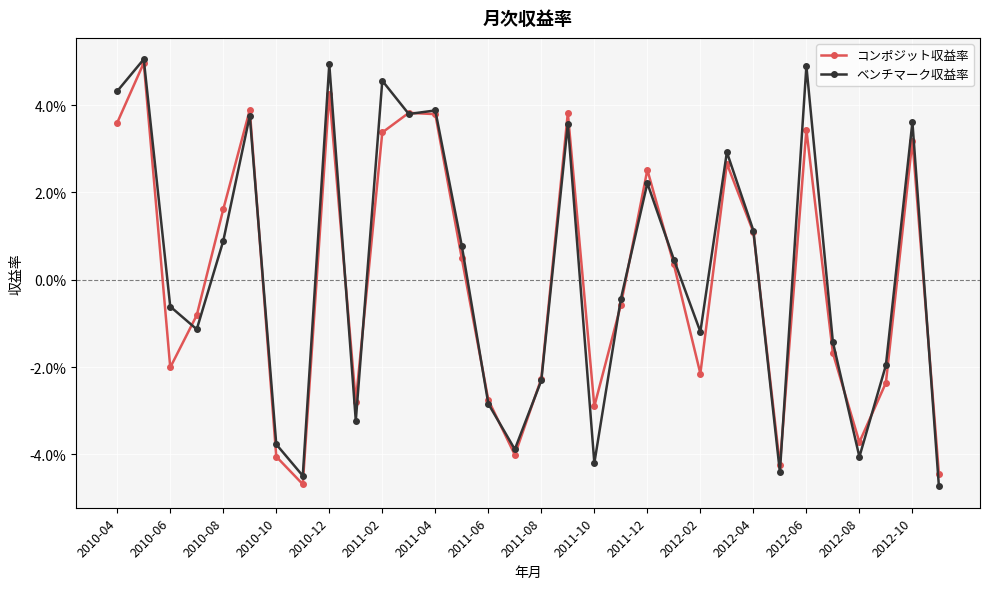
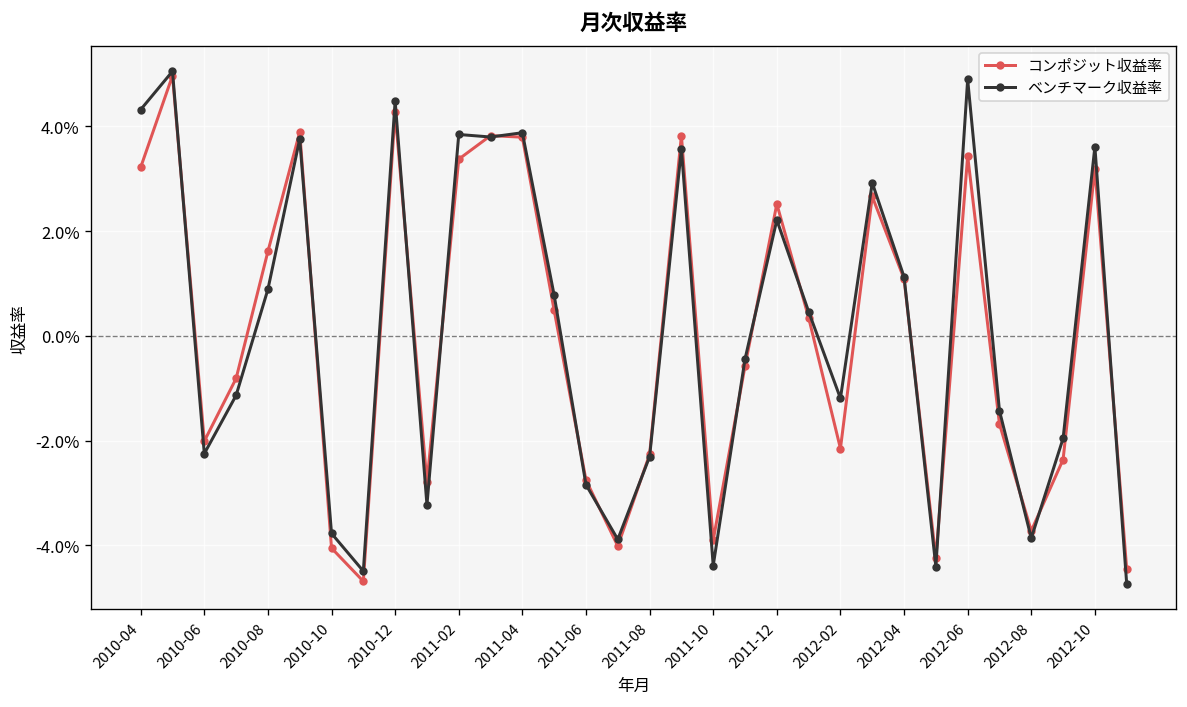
  {
    "コンポジット収益率": {
-     "2010-04": "3.6%",
+     "2010-04": "3.2%",
      "2010-06": "-2.0%",
      "2010-08": "1.6%",
      "2010-10": "-4.1%",
      "2010-12": "4.3%",
      "2011-02": "3.4%",
      "2011-04": "3.8%",
      "2011-06": "-2.8%",
-     "2011-10": "-2.9%",
+     "2011-10": "-3.9%",
      "2011-12": "2.5%",
      "2012-02": "-2.2%",
      "2012-06": "3.4%",
      "2012-08": "-3.7%",
      "2012-10": "3.2%"
    },
    "ベンチマーク収益率": {
      "2010-04": "4.3%",
-     "2010-06": "-0.6%",
+     "2010-06": "-2.2%",
      "2010-08": "0.9%",
      "2010-10": "-3.8%",
-     "2010-12": "4.9%",
-     "2011-02": "4.6%",
+     "2010-12": "4.5%",
+     "2011-02": "3.8%",
      "2011-04": "3.9%",
      "2011-06": "-2.8%",
-     "2011-10": "-4.2%",
+     "2011-10": "-4.4%",
      "2011-12": "2.2%",
      "2012-02": "-1.2%",
      "2012-06": "4.9%",
-     "2012-08": "-4.1%",
+     "2012-08": "-3.9%",
      "2012-10": "3.6%"
    }
  }
